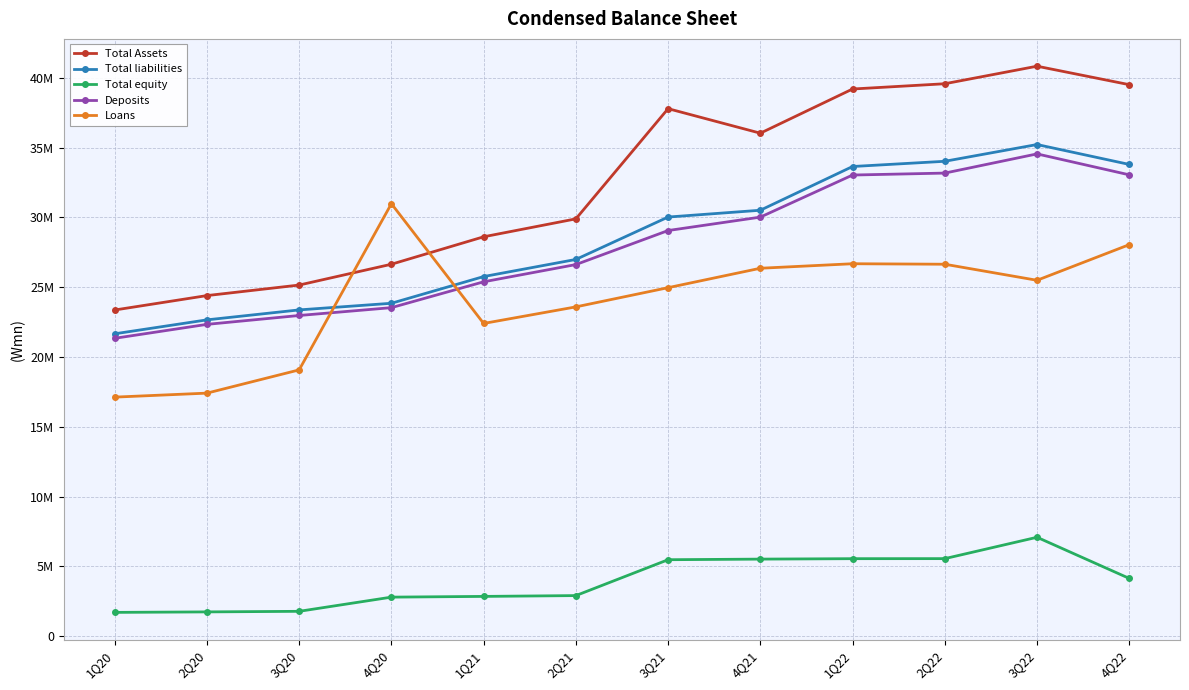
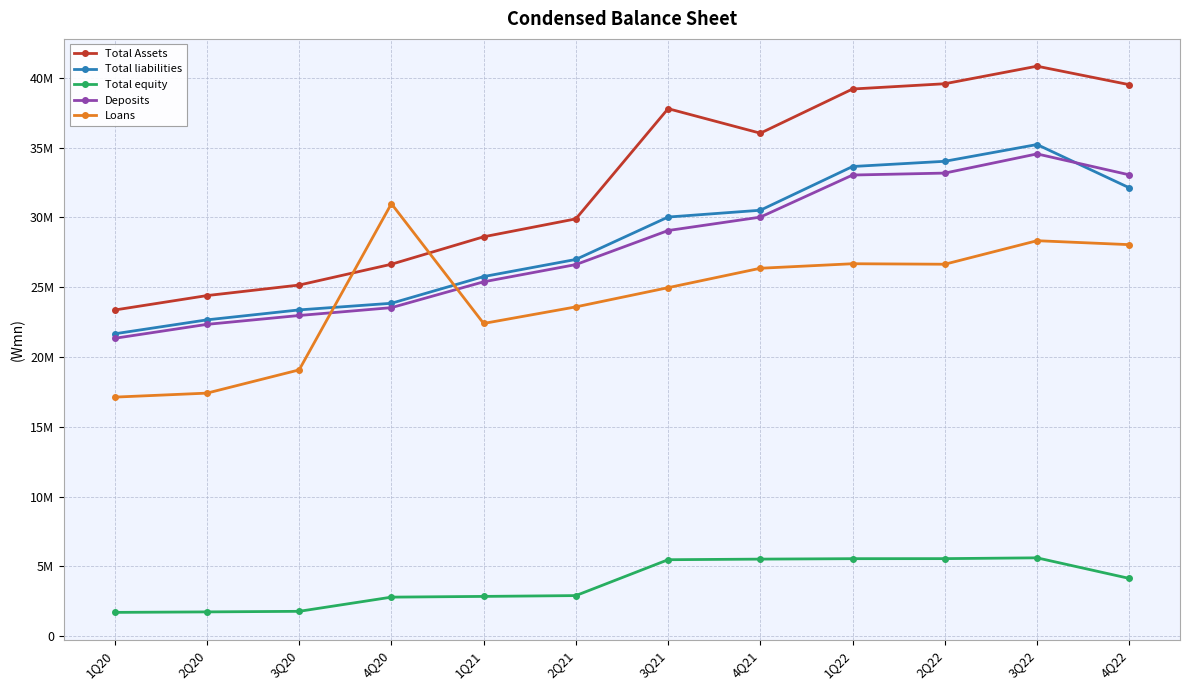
  {
    "Total Assets": {
      "1Q20": 23400000,
      "2Q20": 24400000,
      "3Q20": 25200000,
      "4Q20": 26600000,
      "1Q21": 28600000,
      "2Q21": 29900000,
      "3Q21": 37800000,
      "4Q21": 36000000,
      "1Q22": 39200000,
      "2Q22": 39600000,
      "3Q22": 40800000,
      "4Q22": 39500000
    },
    "Total liabilities": {
      "1Q20": 21700000,
      "2Q20": 22700000,
      "3Q20": 23400000,
      "4Q20": 23900000,
      "1Q21": 25800000,
      "2Q21": 27000000,
      "3Q21": 30000000,
      "4Q21": 30500000,
      "1Q22": 33700000,
      "2Q22": 34000000,
      "3Q22": 35200000,
-     "4Q22": 33800000
+     "4Q22": 32100000
    },
    "Total equity": {
      "1Q20": 1700000,
      "2Q20": 1700000,
      "3Q20": 1800000,
      "4Q20": 2800000,
      "1Q21": 2800000,
      "2Q21": 2900000,
      "3Q21": 5500000,
      "4Q21": 5500000,
      "1Q22": 5600000,
      "2Q22": 5600000,
-     "3Q22": 7100000,
+     "3Q22": 5600000,
      "4Q22": 4100000
    },
    "Deposits": {
      "1Q20": 21300000,
      "2Q20": 22300000,
      "3Q20": 23000000,
      "4Q20": 23500000,
      "1Q21": 25400000,
      "2Q21": 26600000,
      "3Q21": 29100000,
      "4Q21": 30000000,
      "1Q22": 33000000,
      "2Q22": 33200000,
      "3Q22": 34600000,
      "4Q22": 33100000
    },
    "Loans": {
      "1Q20": 17100000,
      "2Q20": 17400000,
      "3Q20": 19100000,
      "4Q20": 31000000,
      "1Q21": 22400000,
      "2Q21": 23600000,
      "3Q21": 25000000,
      "4Q21": 26400000,
      "1Q22": 26700000,
      "2Q22": 26700000,
-     "3Q22": 25500000,
+     "3Q22": 28300000,
      "4Q22": 28100000
    }
  }
